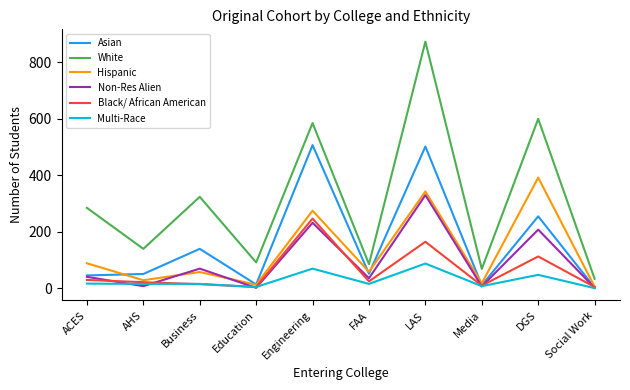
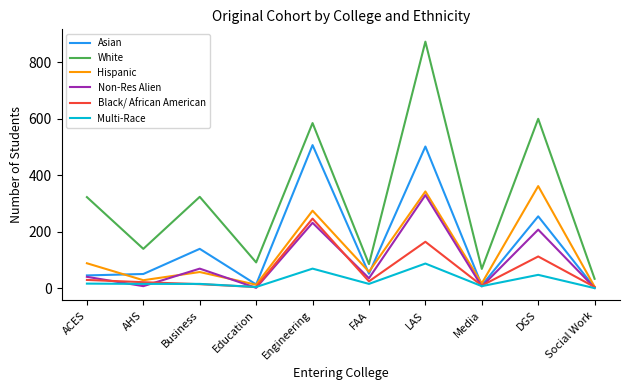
  {
    "White": {
-     "ACES": 290,
+     "ACES": 320,
      "AHS": 140,
      "Business": 320,
      "Education": 90,
      "Engineering": 590,
      "FAA": 90,
      "LAS": 870,
      "Media": 70,
      "DGS": 600,
      "Social Work": 30
    },
    "Hispanic": {
      "ACES": 90,
      "Business": 60,
      "Engineering": 280,
      "LAS": 340,
-     "DGS": 390
+     "DGS": 360
    },
    "Non-Res Alien": {
      "Business": 70,
      "Engineering": 230,
      "FAA": 40,
      "LAS": 330,
      "DGS": 210
    },
    "Black/ African American": {
      "ACES": 30,
      "Engineering": 250,
      "FAA": 30,
      "LAS": 170,
      "DGS": 110
    }
  }
